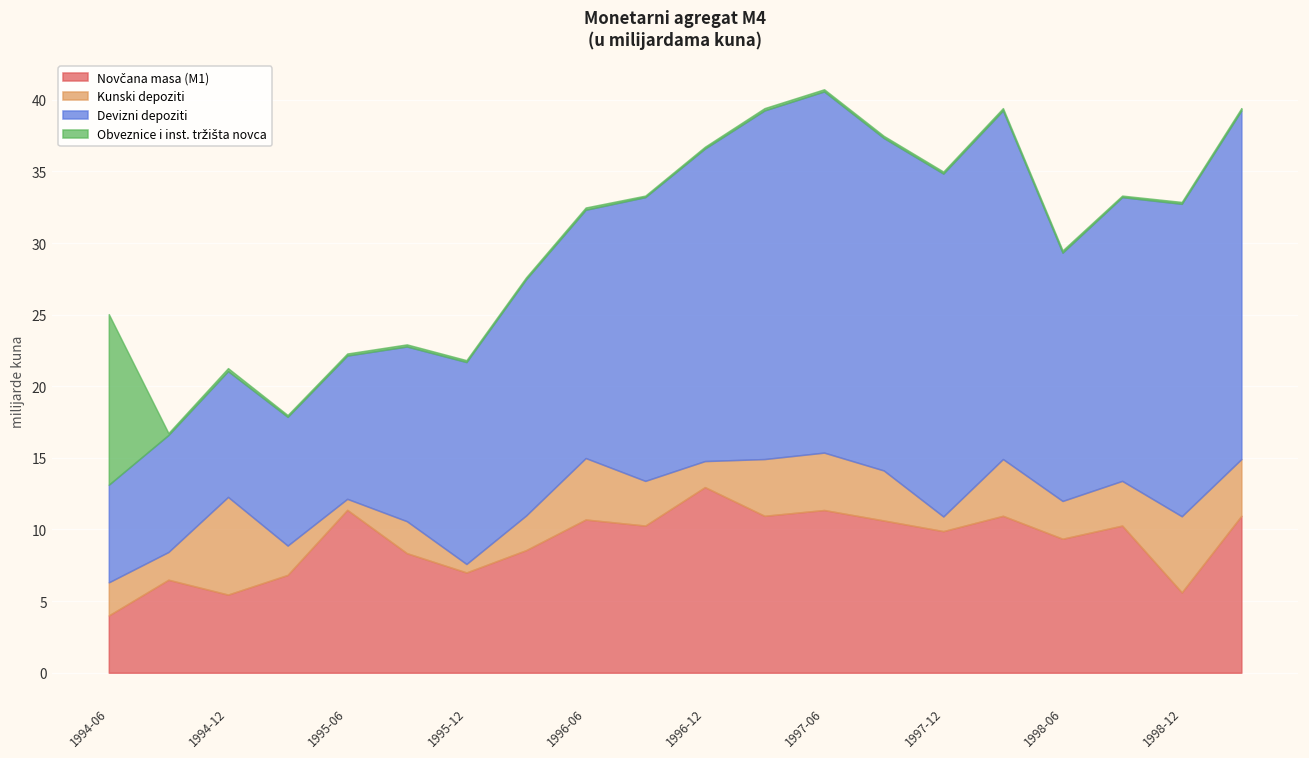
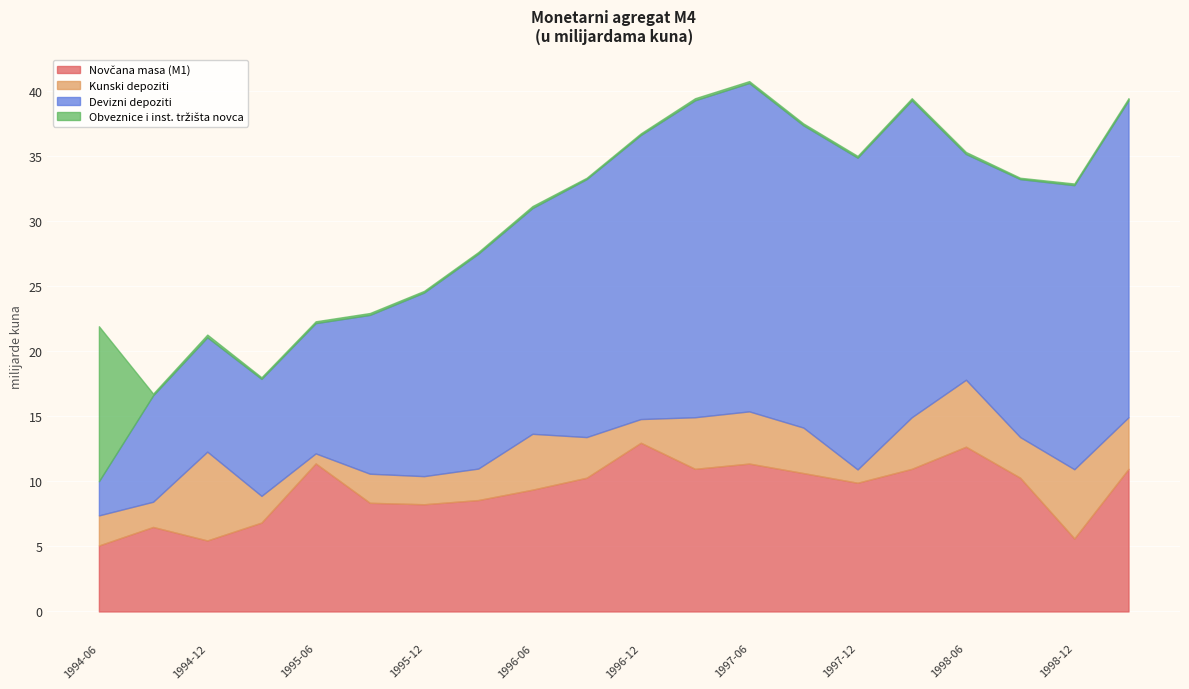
  {
    "Novčana masa (M1)": {
-     "1994-06": 4.0,
+     "1994-06": 5.1,
      "1994-12": 5.5,
      "1995-06": 11.4,
-     "1995-12": 7.0,
-     "1996-06": 10.7,
+     "1995-12": 8.2,
+     "1996-06": 9.4,
      "1996-12": 13.0,
      "1997-06": 11.4,
      "1997-12": 9.9,
-     "1998-06": 9.4,
+     "1998-06": 12.7,
      "1998-12": 5.6
    },
    "Kunski depoziti": {
      "1994-06": 2.3,
      "1994-12": 6.8,
      "1995-06": 0.8,
-     "1995-12": 0.6,
+     "1995-12": 2.2,
      "1996-06": 4.3,
      "1996-12": 1.8,
      "1997-06": 4.0,
      "1997-12": 1.0,
-     "1998-06": 2.6,
+     "1998-06": 5.1,
      "1998-12": 5.3
    },
    "Devizni depoziti": {
-     "1994-06": 6.8,
+     "1994-06": 2.6,
      "1994-12": 8.8
    },
    "Obveznice i inst. tržišta novca": {
      "1994-06": 11.9,
      "1994-12": 0.2
    }
  }
